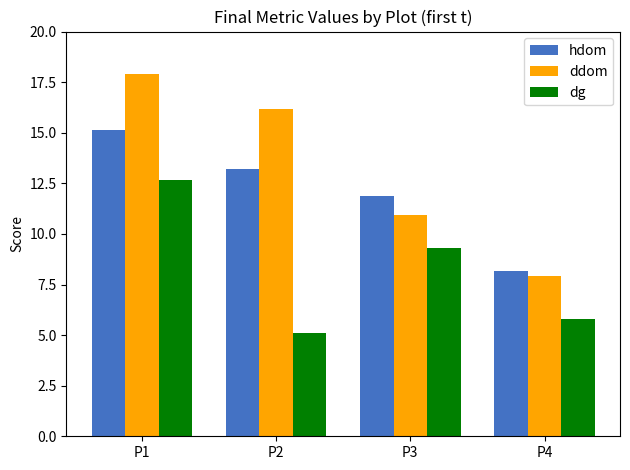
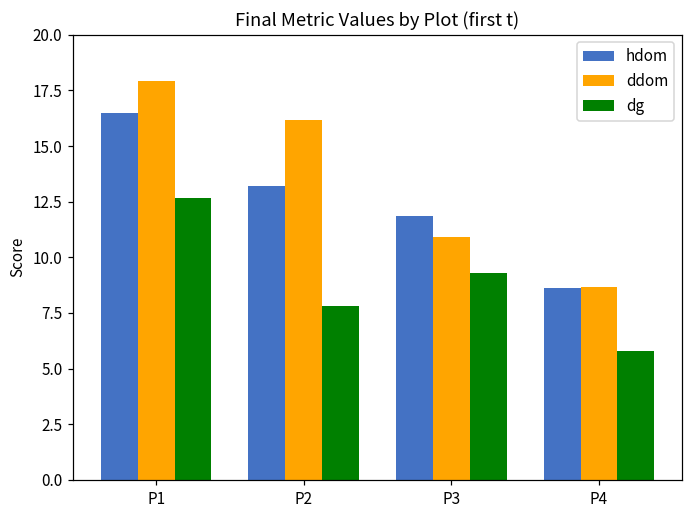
  {
    "hdom": {
-     "P1": 15.1,
+     "P1": 16.5,
      "P2": 13.2,
      "P3": 11.9,
-     "P4": 8.2
+     "P4": 8.6
    },
    "ddom": {
      "P1": 17.9,
      "P2": 16.2,
      "P3": 10.9,
-     "P4": 7.9
+     "P4": 8.7
    },
    "dg": {
      "P1": 12.7,
-     "P2": 5.1,
+     "P2": 7.8,
      "P3": 9.3,
      "P4": 5.8
    }
  }
